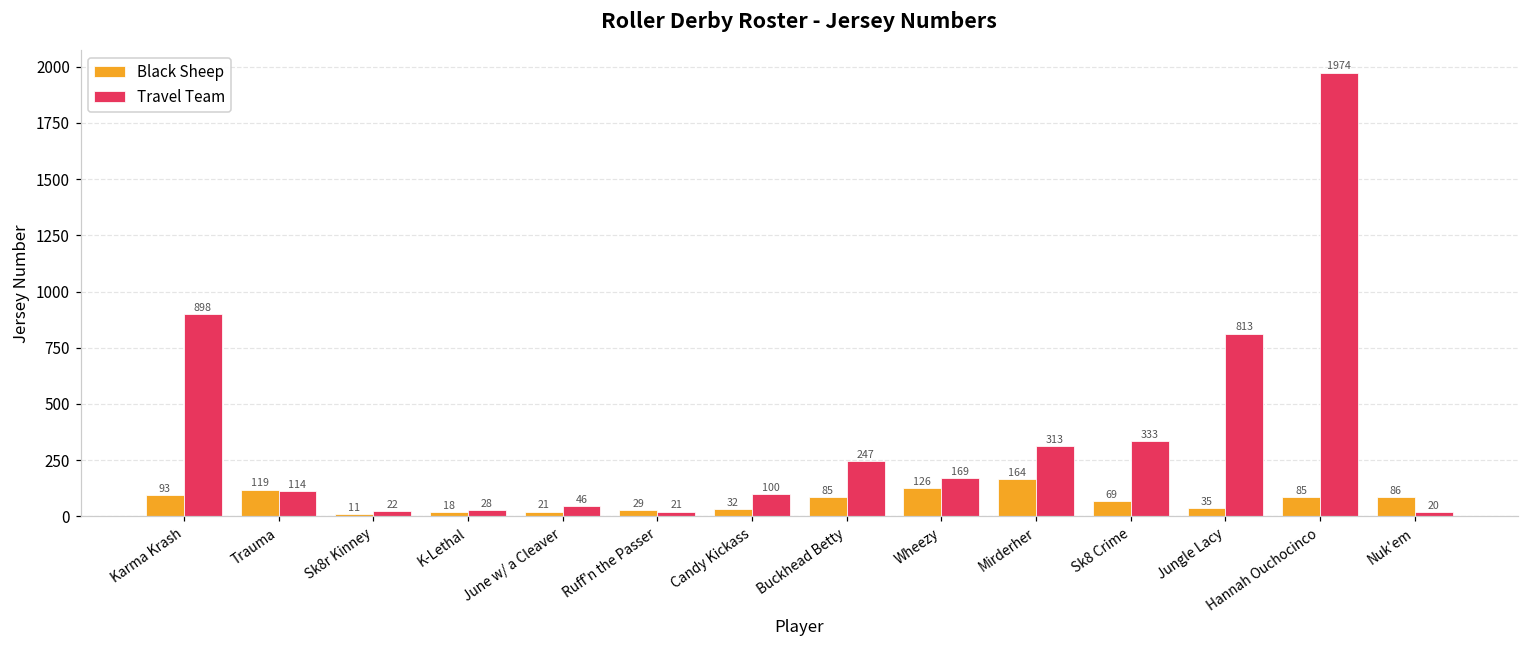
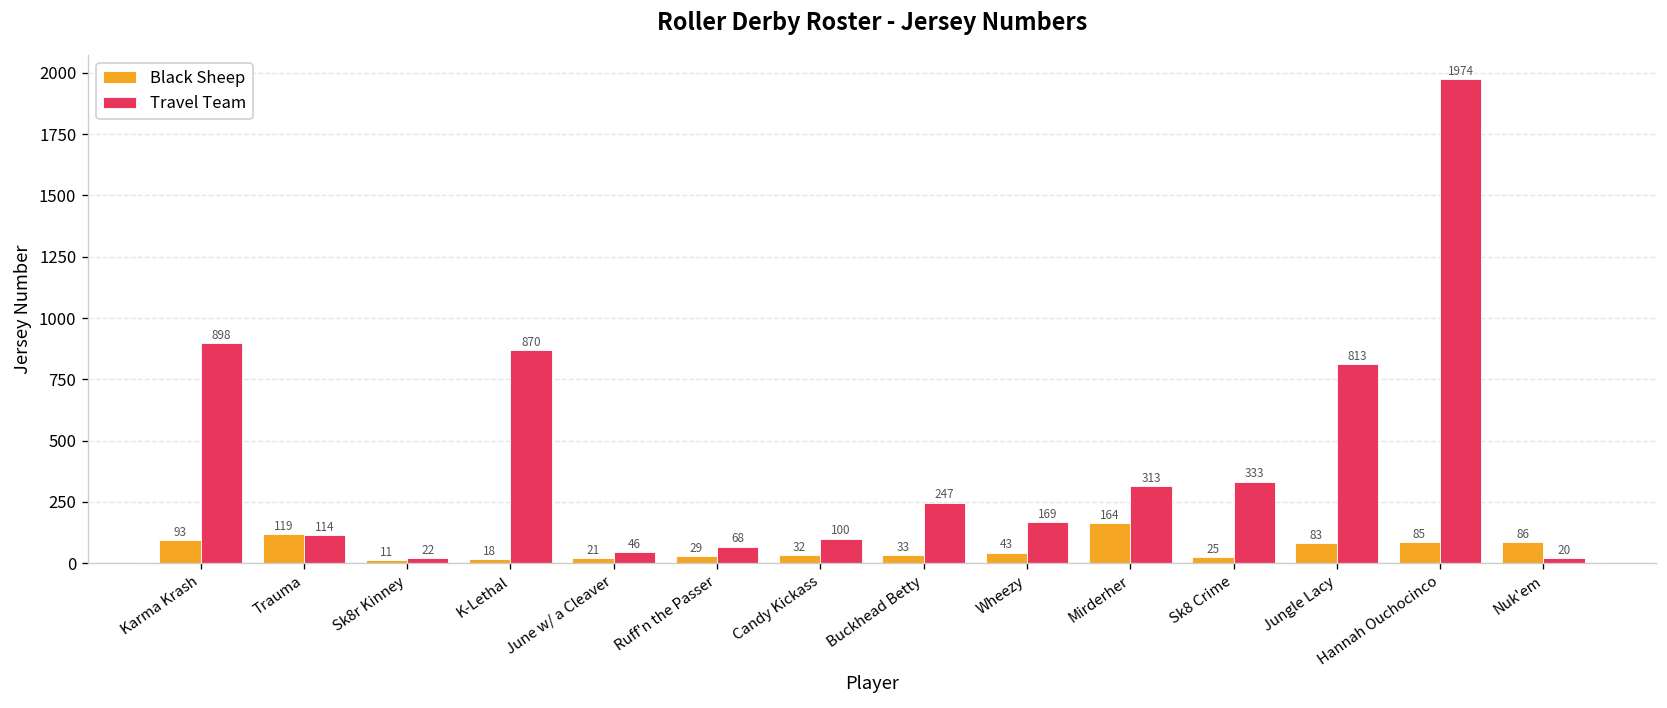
  {
    "Black Sheep": {
      "Karma Krash": 93,
      "Trauma": 119,
      "Sk8r Kinney": 11,
      "K-Lethal": 18,
      "June w/ a Cleaver": 21,
      "Ruff'n the Passer": 29,
      "Candy Kickass": 32,
-     "Buckhead Betty": 85,
-     "Wheezy": 126,
+     "Buckhead Betty": 33,
+     "Wheezy": 43,
      "Mirderher": 164,
-     "Sk8 Crime": 69,
-     "Jungle Lacy": 35,
+     "Sk8 Crime": 25,
+     "Jungle Lacy": 83,
      "Hannah Ouchocinco": 85,
      "Nuk'em": 86
    },
    "Travel Team": {
      "Karma Krash": 898,
      "Trauma": 114,
      "Sk8r Kinney": 22,
-     "K-Lethal": 28,
+     "K-Lethal": 870,
      "June w/ a Cleaver": 46,
-     "Ruff'n the Passer": 21,
+     "Ruff'n the Passer": 68,
      "Candy Kickass": 100,
      "Buckhead Betty": 247,
      "Wheezy": 169,
      "Mirderher": 313,
      "Sk8 Crime": 333,
      "Jungle Lacy": 813,
      "Hannah Ouchocinco": 1974,
      "Nuk'em": 20
    }
  }
